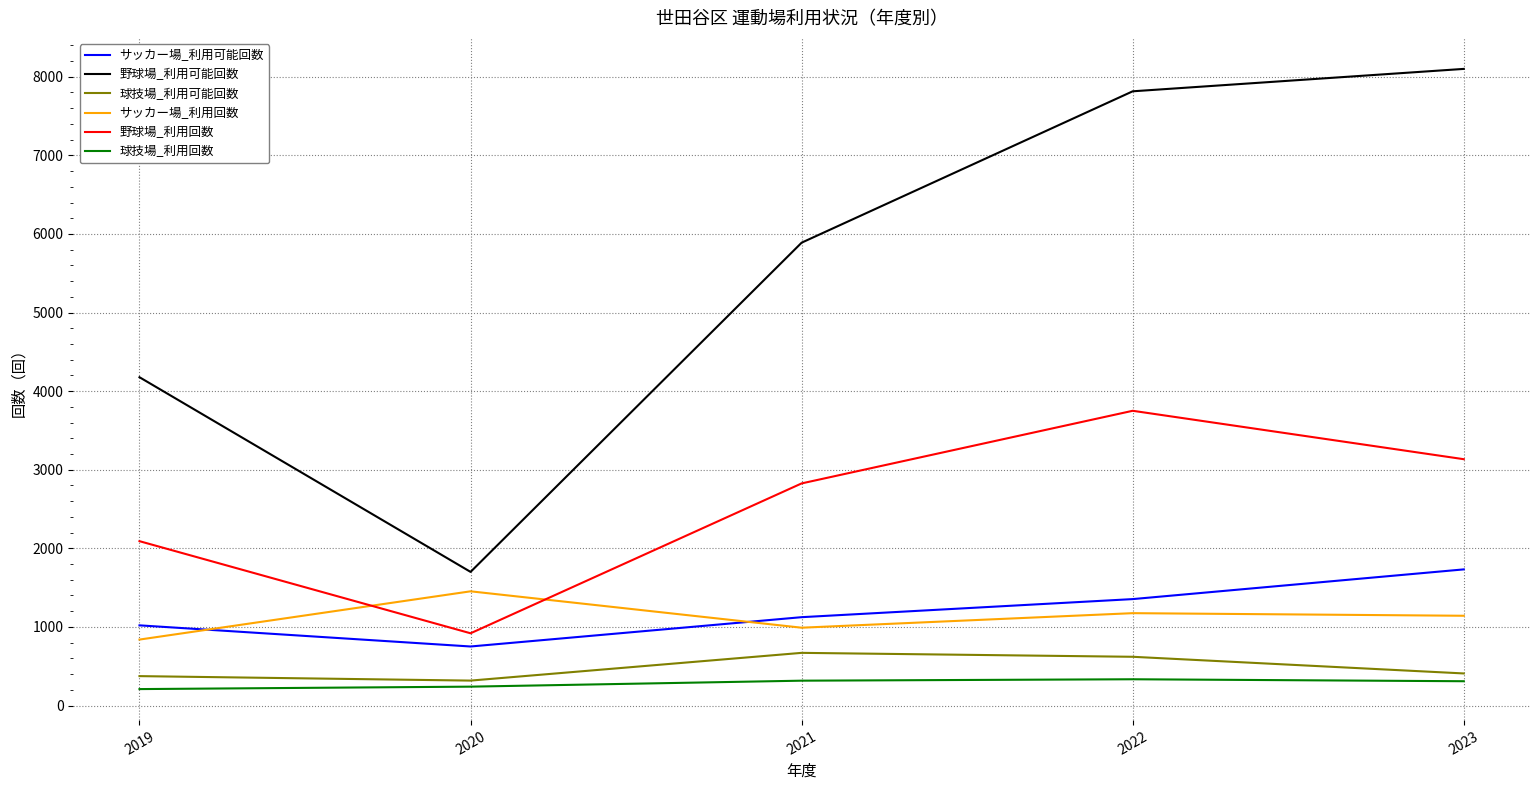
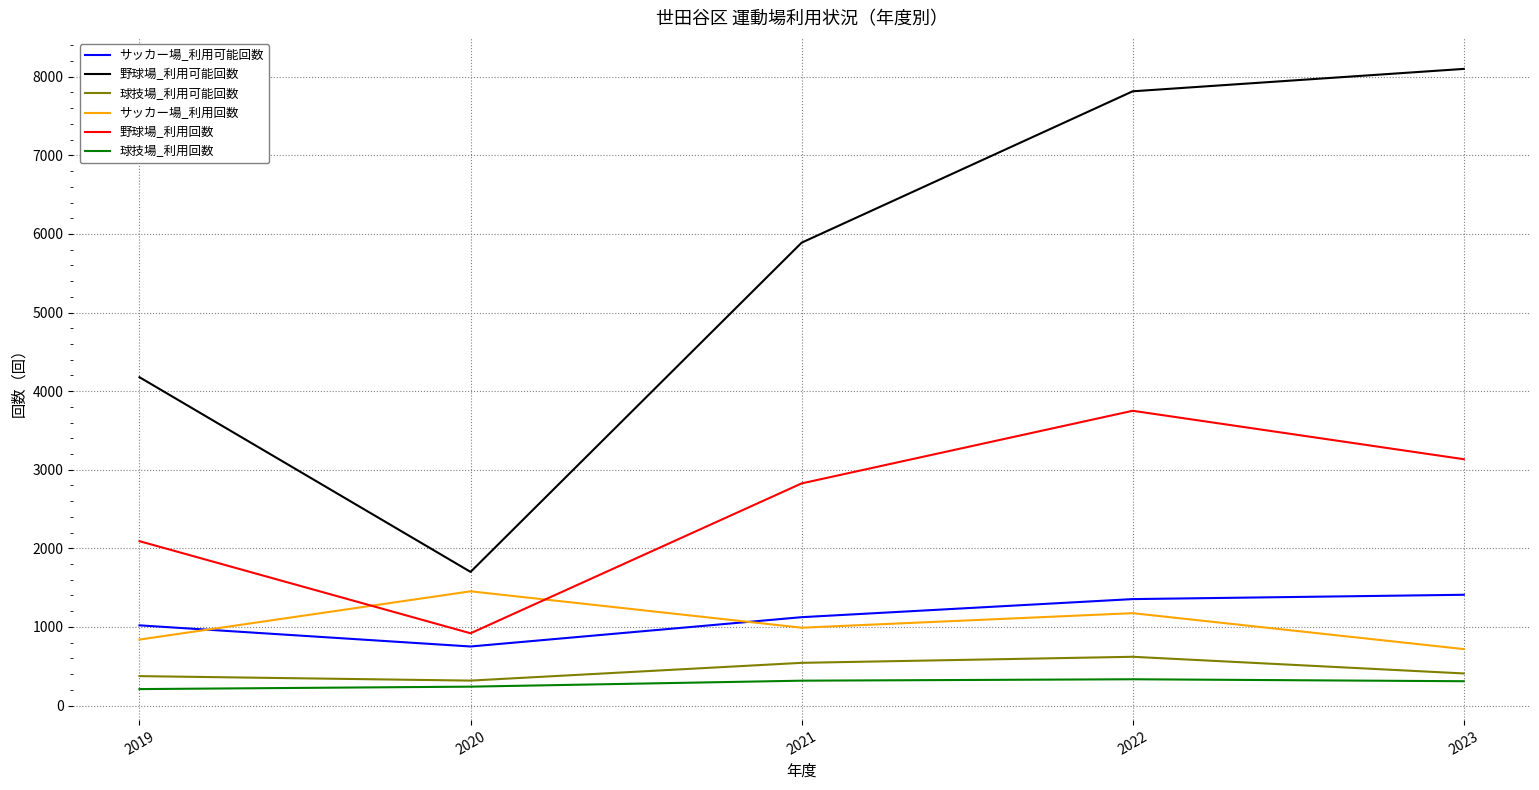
  {
    "サッカー場_利用可能回数": {
      "2019": 1000,
      "2020": 800,
      "2021": 1100,
      "2022": 1400,
-     "2023": 1700
+     "2023": 1400
    },
    "野球場_利用可能回数": {
      "2019": 4200,
      "2020": 1700,
      "2021": 5900,
      "2022": 7800,
      "2023": 8100
    },
    "球技場_利用可能回数": {
      "2019": 400,
      "2020": 300,
-     "2021": 700,
+     "2021": 500,
      "2022": 600,
      "2023": 400
    },
    "サッカー場_利用回数": {
      "2019": 800,
      "2020": 1500,
      "2021": 1000,
      "2022": 1200,
-     "2023": 1100
+     "2023": 700
    },
    "野球場_利用回数": {
      "2019": 2100,
      "2020": 900,
      "2021": 2800,
      "2022": 3800,
      "2023": 3100
    },
    "球技場_利用回数": {
      "2019": 200,
      "2020": 200,
      "2021": 300,
      "2022": 300,
      "2023": 300
    }
  }
